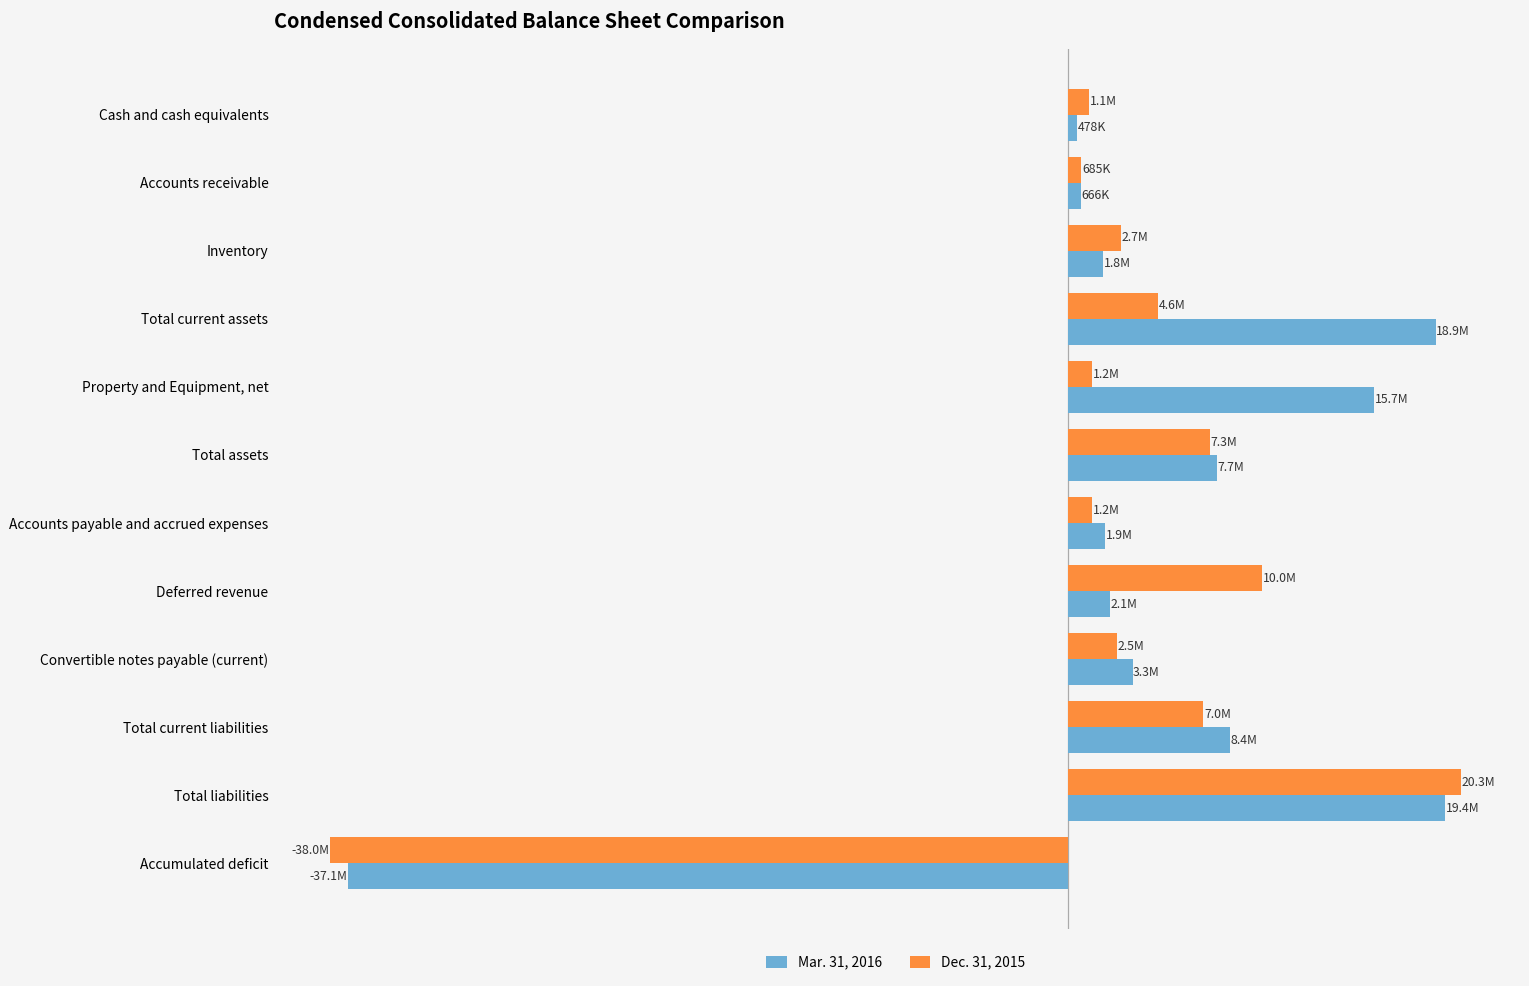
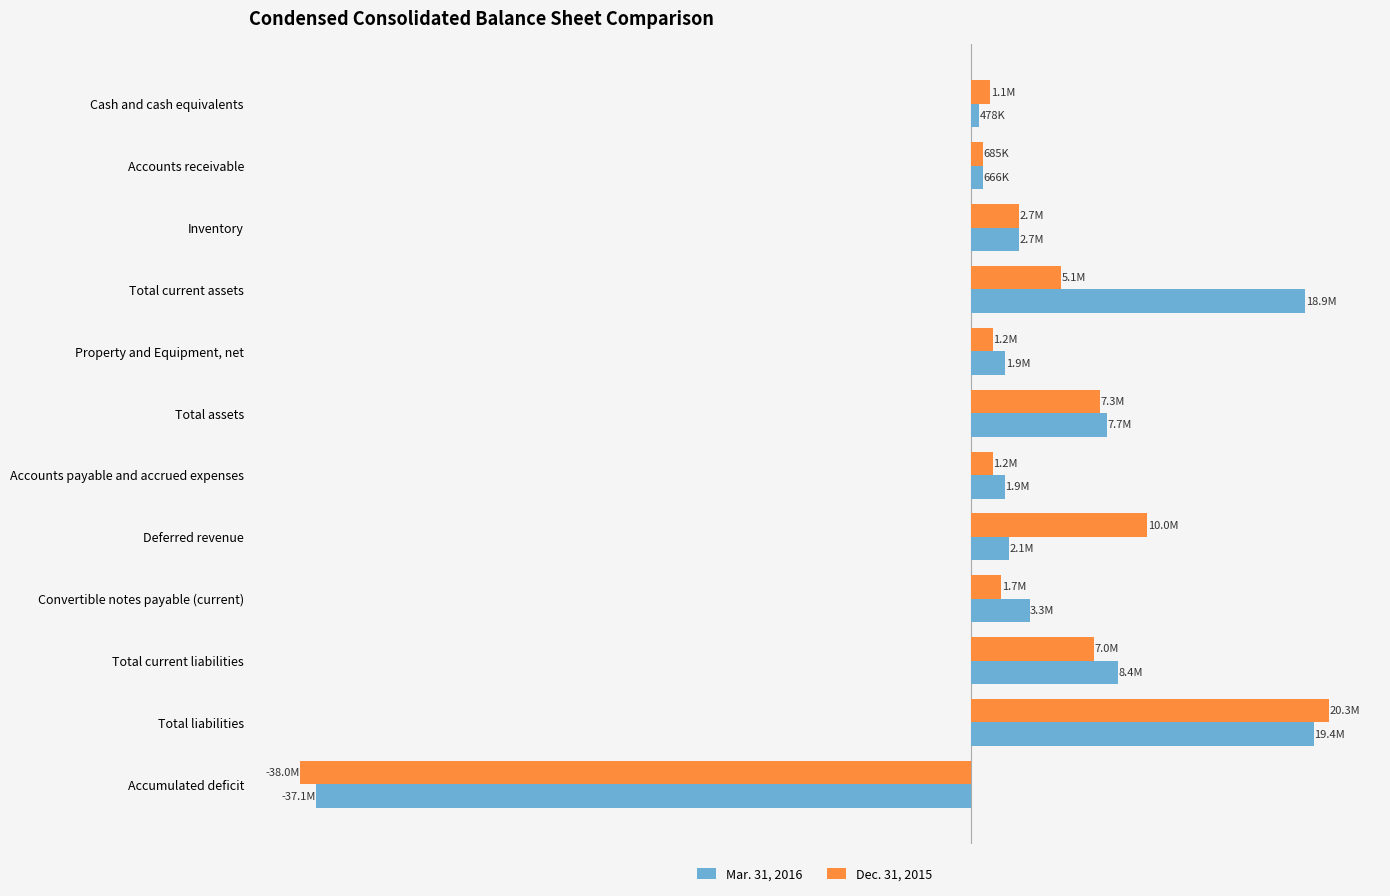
  {
    "Mar. 31, 2016": {
      "Cash and cash equivalents": "478K",
      "Accounts receivable": "666K",
-     "Inventory": "1.8M",
+     "Inventory": "2.7M",
      "Total current assets": "18.9M",
-     "Property and Equipment, net": "15.7M",
+     "Property and Equipment, net": "1.9M",
      "Total assets": "7.7M",
      "Accounts payable and accrued expenses": "1.9M",
      "Deferred revenue": "2.1M",
      "Convertible notes payable (current)": "3.3M",
      "Total current liabilities": "8.4M",
      "Total liabilities": "19.4M",
      "Accumulated deficit": "-37.1M"
    },
    "Dec. 31, 2015": {
      "Cash and cash equivalents": "1.1M",
      "Accounts receivable": "685K",
      "Inventory": "2.7M",
-     "Total current assets": "4.6M",
+     "Total current assets": "5.1M",
      "Property and Equipment, net": "1.2M",
      "Total assets": "7.3M",
      "Accounts payable and accrued expenses": "1.2M",
      "Deferred revenue": "10.0M",
-     "Convertible notes payable (current)": "2.5M",
+     "Convertible notes payable (current)": "1.7M",
      "Total current liabilities": "7.0M",
      "Total liabilities": "20.3M",
      "Accumulated deficit": "-38.0M"
    }
  }
